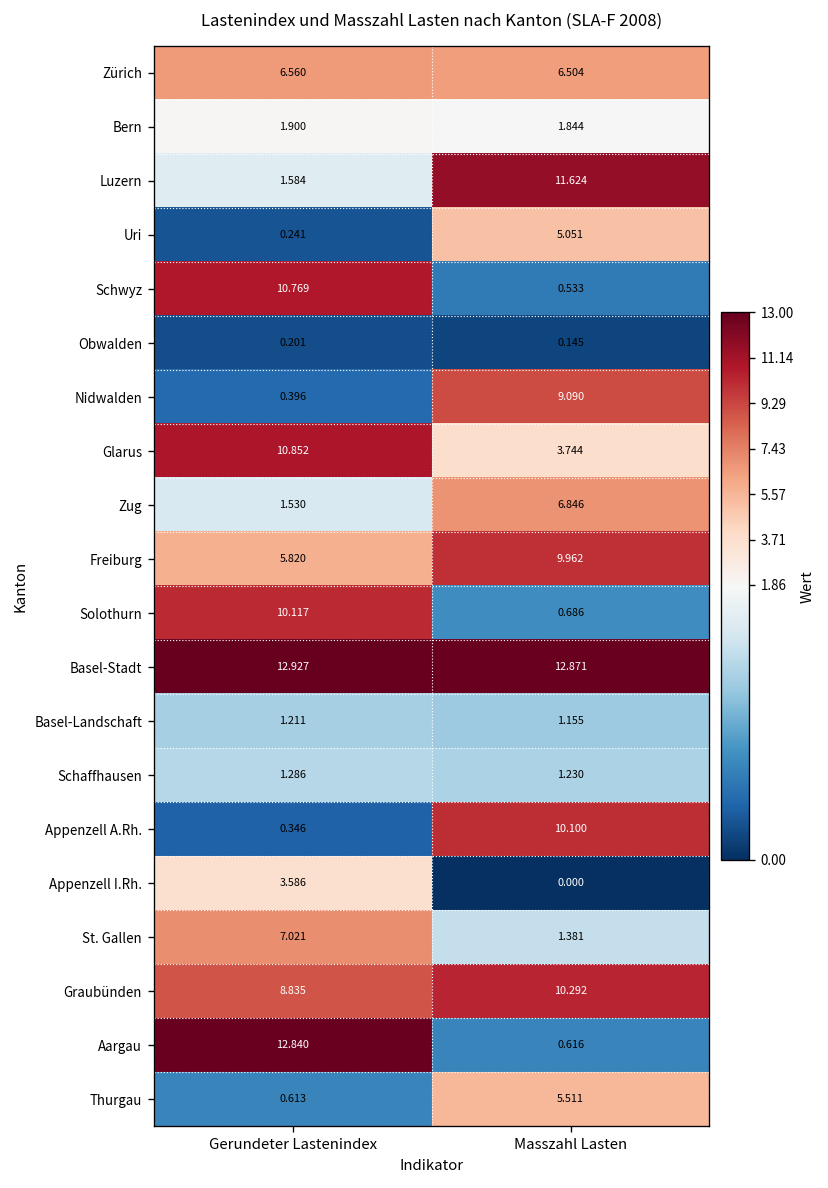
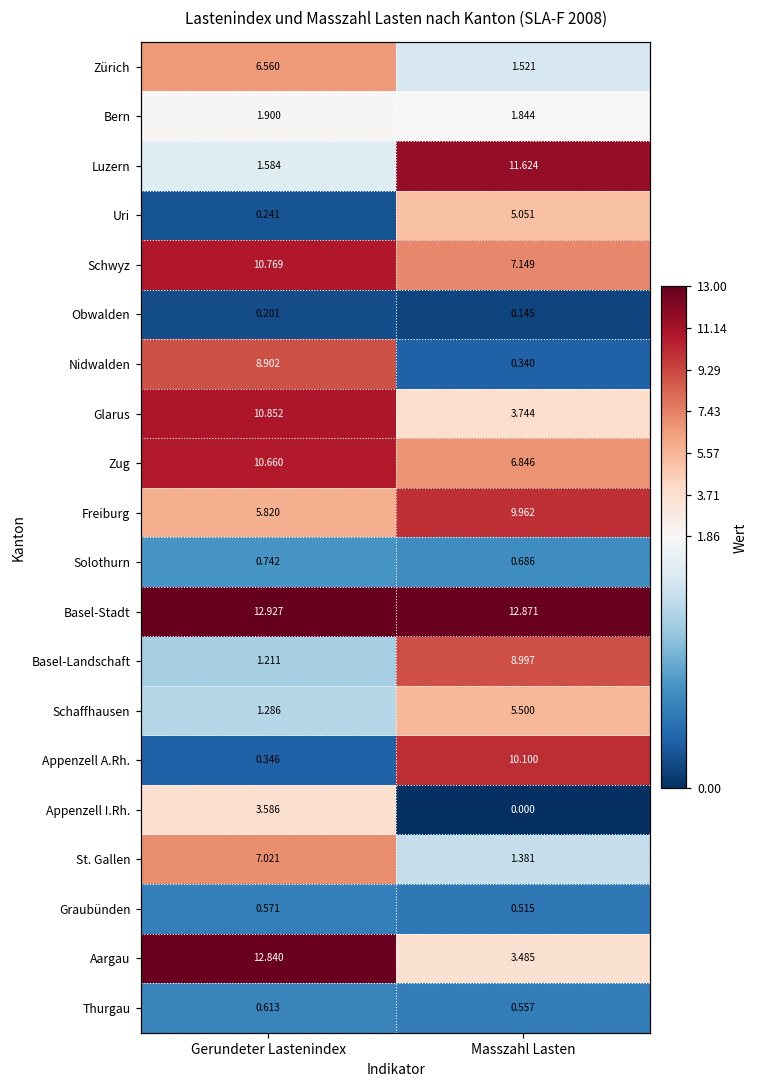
  {
    "Zürich": {
      "Gerundeter Lastenindex": 6.560,
-     "Masszahl Lasten": 6.504
+     "Masszahl Lasten": 1.521
    },
    "Bern": {
      "Gerundeter Lastenindex": 1.900,
      "Masszahl Lasten": 1.844
    },
    "Luzern": {
      "Gerundeter Lastenindex": 1.584,
      "Masszahl Lasten": 11.624
    },
    "Uri": {
      "Gerundeter Lastenindex": 0.241,
      "Masszahl Lasten": 5.051
    },
    "Schwyz": {
      "Gerundeter Lastenindex": 10.769,
-     "Masszahl Lasten": 0.533
+     "Masszahl Lasten": 7.149
    },
    "Obwalden": {
      "Gerundeter Lastenindex": 0.201,
      "Masszahl Lasten": 0.145
    },
    "Nidwalden": {
-     "Gerundeter Lastenindex": 0.396,
-     "Masszahl Lasten": 9.090
+     "Gerundeter Lastenindex": 8.902,
+     "Masszahl Lasten": 0.340
    },
    "Glarus": {
      "Gerundeter Lastenindex": 10.852,
      "Masszahl Lasten": 3.744
    },
    "Zug": {
-     "Gerundeter Lastenindex": 1.530,
+     "Gerundeter Lastenindex": 10.660,
      "Masszahl Lasten": 6.846
    },
    "Freiburg": {
      "Gerundeter Lastenindex": 5.820,
      "Masszahl Lasten": 9.962
    },
    "Solothurn": {
-     "Gerundeter Lastenindex": 10.117,
+     "Gerundeter Lastenindex": 0.742,
      "Masszahl Lasten": 0.686
    },
    "Basel-Stadt": {
      "Gerundeter Lastenindex": 12.927,
      "Masszahl Lasten": 12.871
    },
    "Basel-Landschaft": {
      "Gerundeter Lastenindex": 1.211,
-     "Masszahl Lasten": 1.155
+     "Masszahl Lasten": 8.997
    },
    "Schaffhausen": {
      "Gerundeter Lastenindex": 1.286,
-     "Masszahl Lasten": 1.230
+     "Masszahl Lasten": 5.500
    },
    "Appenzell A.Rh.": {
      "Gerundeter Lastenindex": 0.346,
      "Masszahl Lasten": 10.100
    },
    "Appenzell I.Rh.": {
      "Gerundeter Lastenindex": 3.586,
      "Masszahl Lasten": 0.000
    },
    "St. Gallen": {
      "Gerundeter Lastenindex": 7.021,
      "Masszahl Lasten": 1.381
    },
    "Graubünden": {
-     "Gerundeter Lastenindex": 8.835,
-     "Masszahl Lasten": 10.292
+     "Gerundeter Lastenindex": 0.571,
+     "Masszahl Lasten": 0.515
    },
    "Aargau": {
      "Gerundeter Lastenindex": 12.840,
-     "Masszahl Lasten": 0.616
+     "Masszahl Lasten": 3.485
    },
    "Thurgau": {
      "Gerundeter Lastenindex": 0.613,
-     "Masszahl Lasten": 5.511
+     "Masszahl Lasten": 0.557
    }
  }
